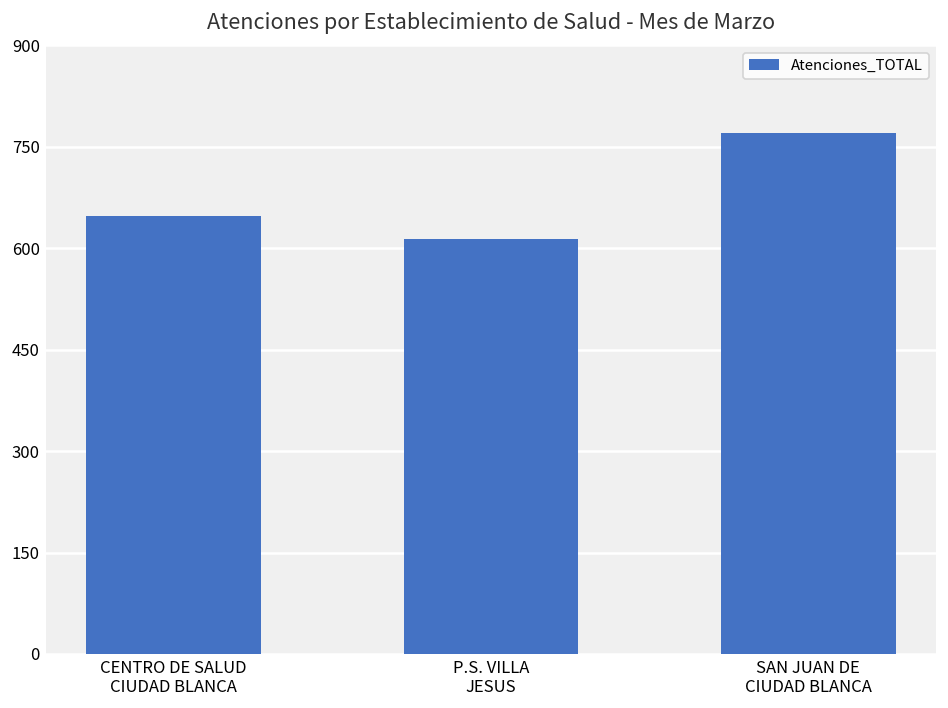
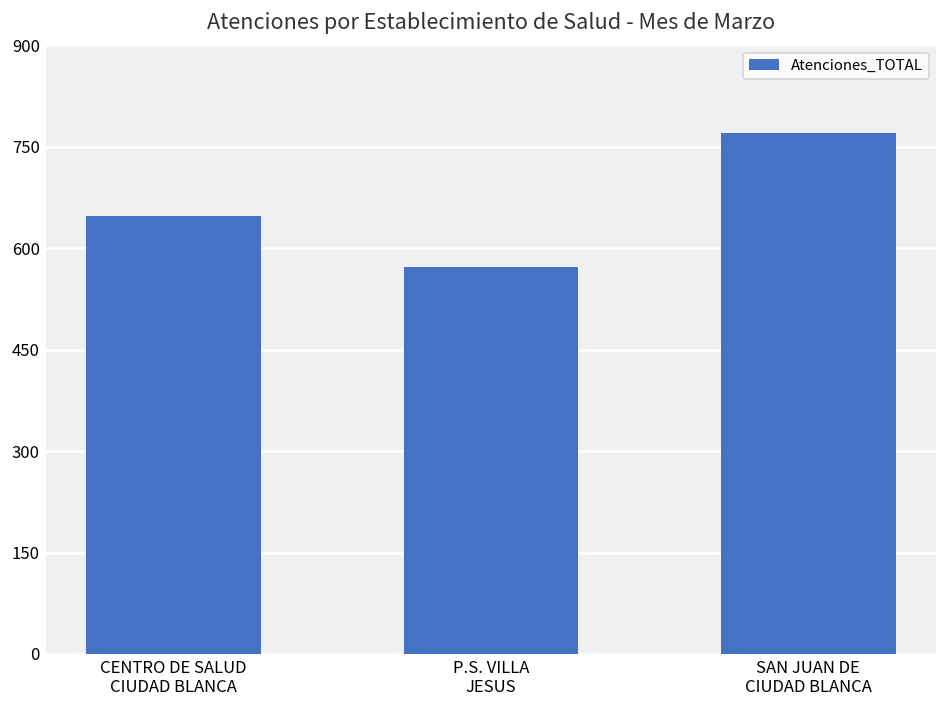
  {
    "CENTRO DE SALUD CIUDAD BLANCA": 650,
-   "P.S. VILLA JESUS": 610,
+   "P.S. VILLA JESUS": 570,
    "SAN JUAN DE CIUDAD BLANCA": 770
  }
